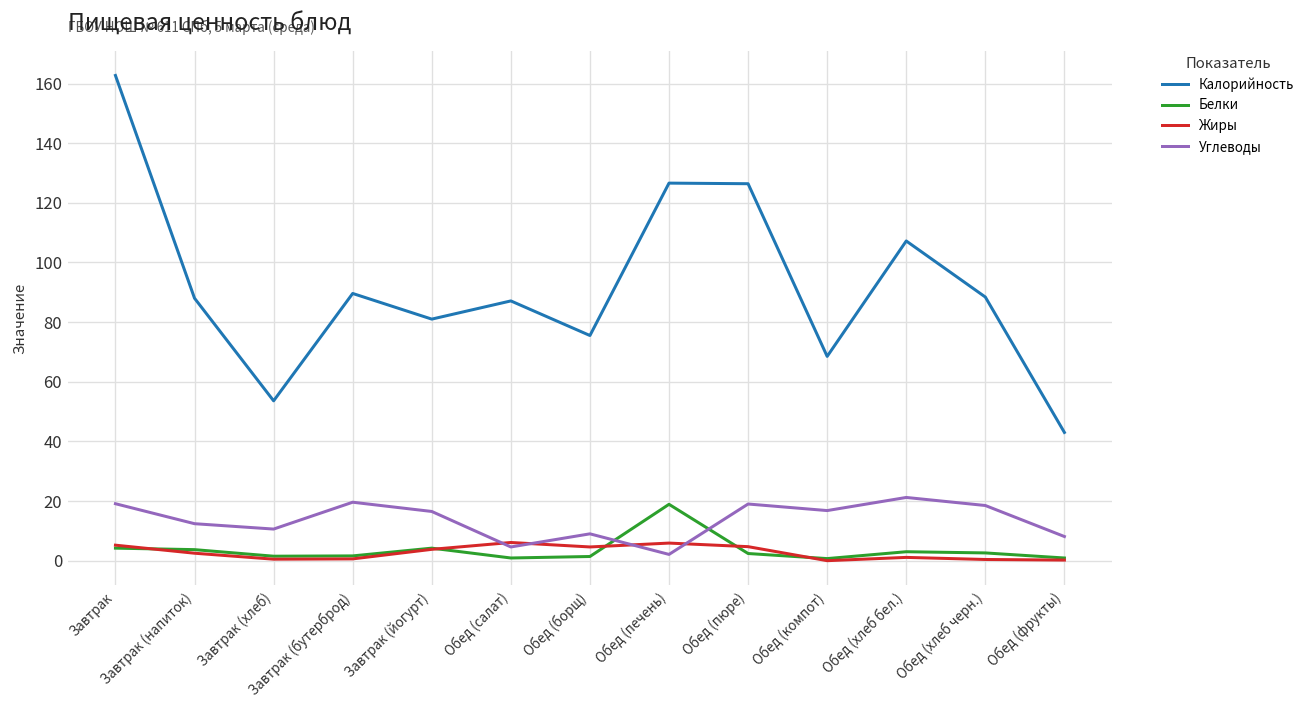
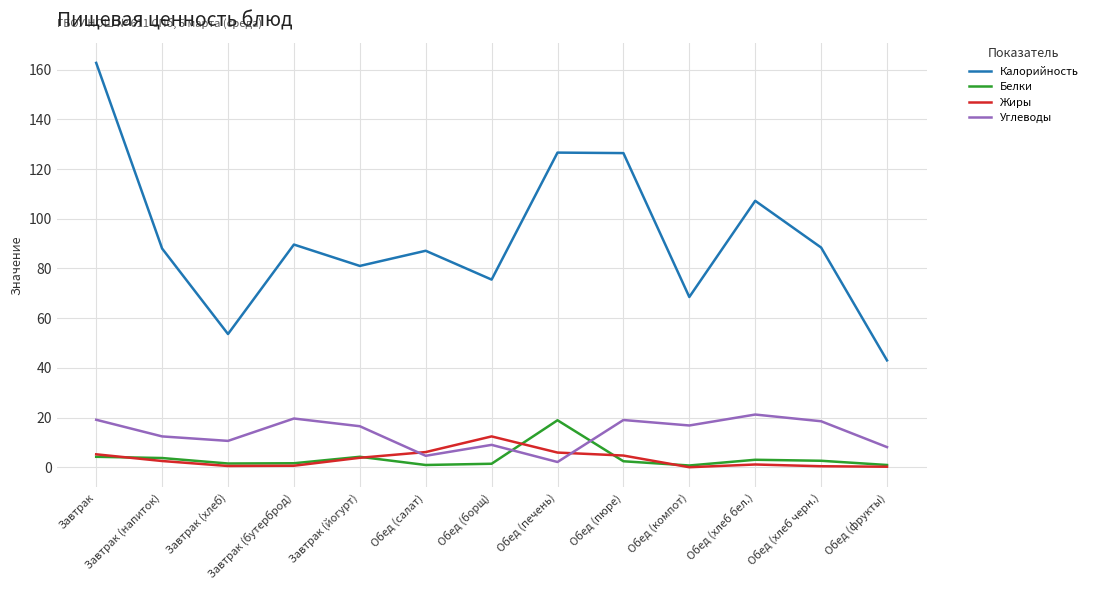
  {
    "Калорийность": {
      "Завтрак": 163,
      "Завтрак (напиток)": 88,
      "Завтрак (хлеб)": 54,
      "Завтрак (бутерброд)": 90,
      "Завтрак (йогурт)": 81,
      "Обед (салат)": 87,
      "Обед (борщ)": 76,
      "Обед (печень)": 127,
      "Обед (пюре)": 126,
      "Обед (компот)": 69,
      "Обед (хлеб бел.)": 107,
      "Обед (хлеб черн.)": 88,
      "Обед (фрукты)": 43
    },
    "Белки": {
      "Завтрак (напиток)": 4,
      "Обед (салат)": 1,
      "Обед (борщ)": 1,
      "Обед (печень)": 19,
      "Обед (пюре)": 2,
      "Обед (хлеб бел.)": 3,
      "Обед (хлеб черн.)": 3
    },
    "Жиры": {
      "Завтрак (напиток)": 3,
      "Обед (салат)": 6,
-     "Обед (борщ)": 5,
+     "Обед (борщ)": 12,
      "Обед (печень)": 6,
      "Обед (пюре)": 5,
      "Обед (хлеб бел.)": 1,
      "Обед (хлеб черн.)": 0
    },
    "Углеводы": {
      "Завтрак": 19,
      "Завтрак (напиток)": 12,
      "Завтрак (хлеб)": 11,
      "Завтрак (бутерброд)": 20,
      "Завтрак (йогурт)": 17,
      "Обед (салат)": 5,
      "Обед (борщ)": 9,
      "Обед (печень)": 2,
      "Обед (пюре)": 19,
      "Обед (компот)": 17,
      "Обед (хлеб бел.)": 21,
      "Обед (хлеб черн.)": 19,
      "Обед (фрукты)": 8
    }
  }
